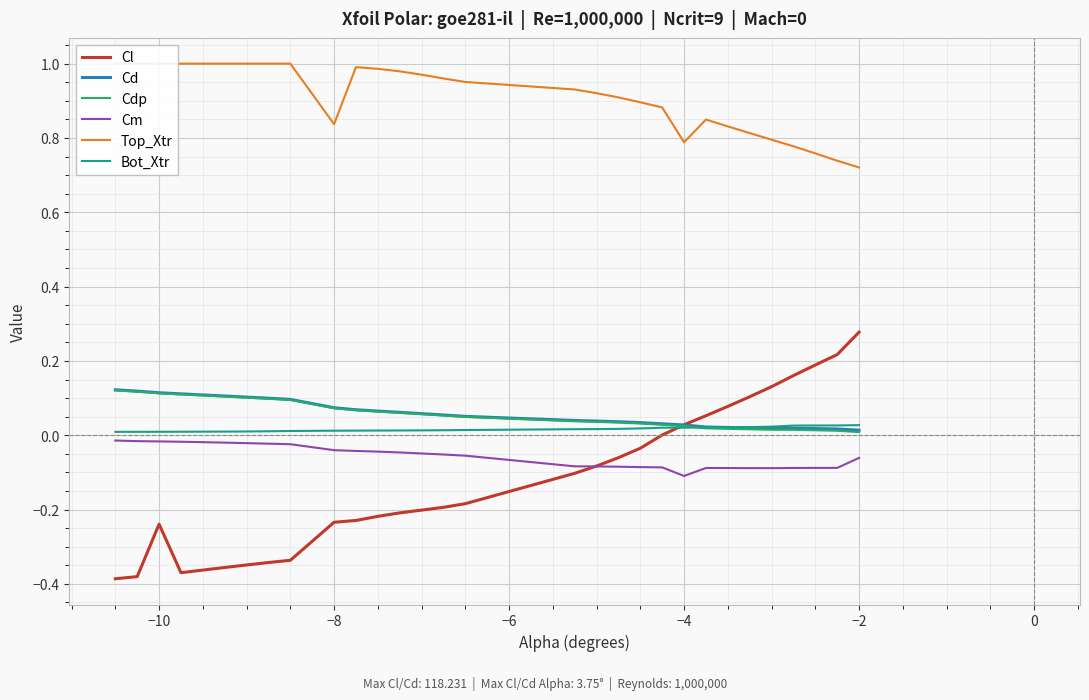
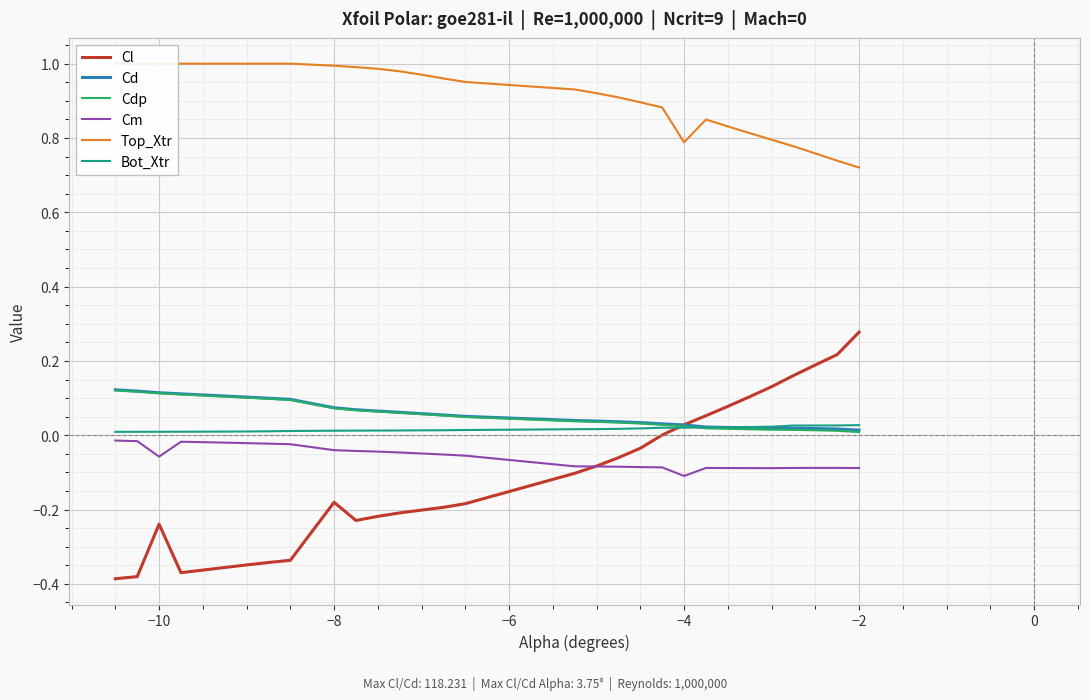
  {
    "Cl": {
      "−10": -0.24,
-     "−8": -0.23,
+     "−8": -0.18,
      "−2": 0.28
    },
    "Cm": {
-     "−10": -0.02,
+     "−10": -0.06,
      "−8": -0.04,
      "−4": -0.11,
-     "−2": -0.06
+     "−2": -0.09
    },
    "Top_Xtr": {
-     "−8": 0.84,
+     "−8": 0.99,
      "−4": 0.79,
      "−2": 0.72
    }
  }
